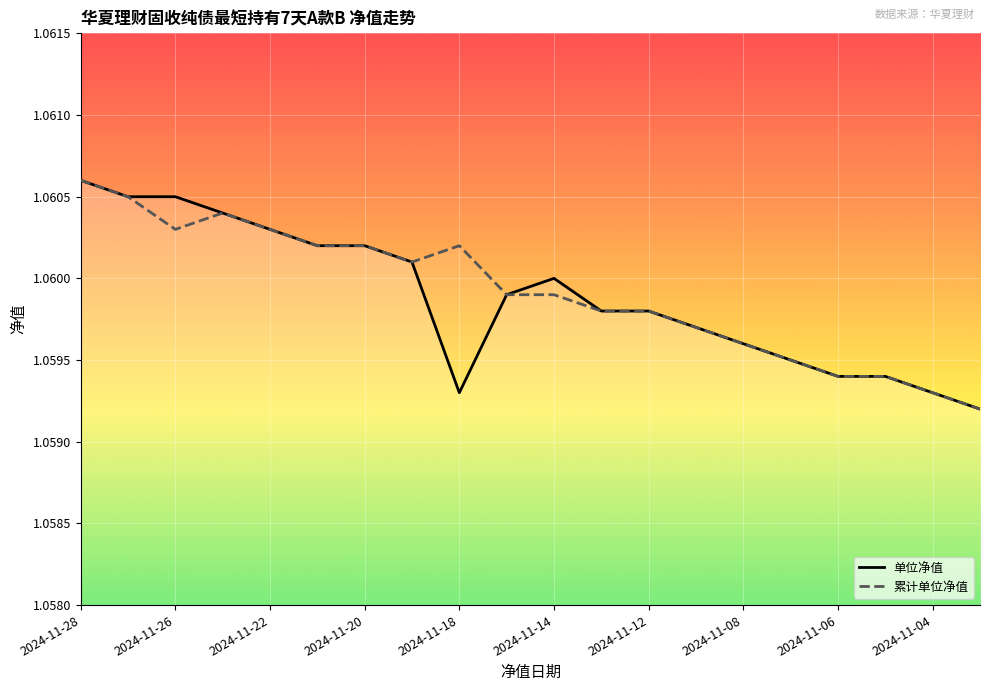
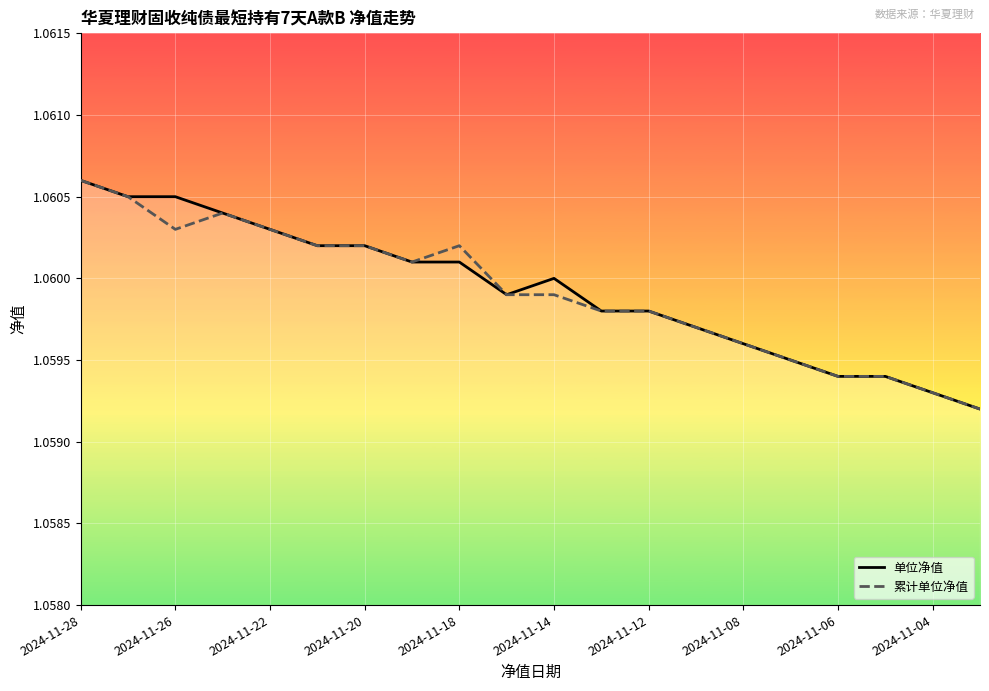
  {
    "单位净值": {
      "2024-11-26": 1.0605,
-     "2024-11-18": 1.0593,
+     "2024-11-18": 1.0601,
      "2024-11-14": 1.0600
    },
    "累计单位净值": {
      "2024-11-26": 1.0603,
      "2024-11-18": 1.0602,
      "2024-11-14": 1.0599
    }
  }
